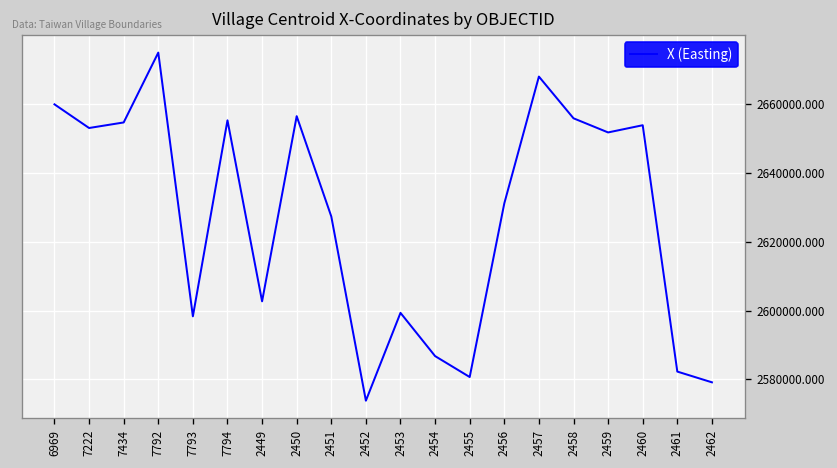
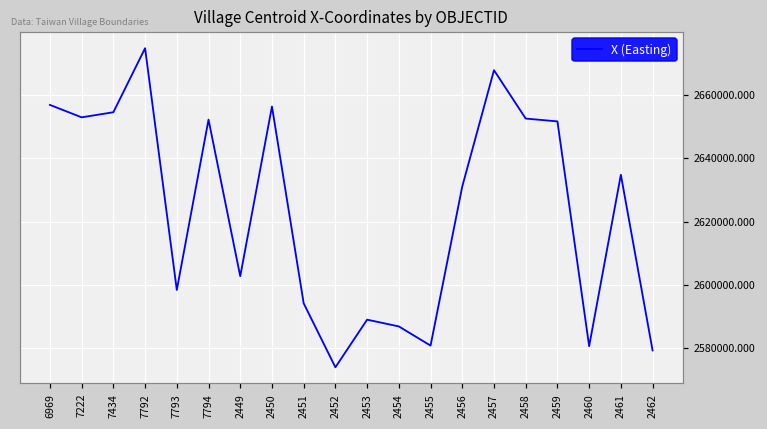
  {
-   "6969": 2660000,
+   "6969": 2657000,
    "7222": 2653000,
    "7434": 2655000,
    "7792": 2675000,
    "7793": 2598000,
-   "7794": 2655000,
+   "7794": 2652000,
    "2449": 2603000,
    "2450": 2656000,
-   "2451": 2627000,
+   "2451": 2594000,
    "2452": 2574000,
-   "2453": 2599000,
+   "2453": 2589000,
    "2454": 2587000,
    "2455": 2581000,
    "2456": 2631000,
    "2457": 2668000,
-   "2458": 2656000,
+   "2458": 2653000,
    "2459": 2652000,
-   "2460": 2654000,
-   "2461": 2582000,
+   "2460": 2581000,
+   "2461": 2635000,
    "2462": 2579000
  }
